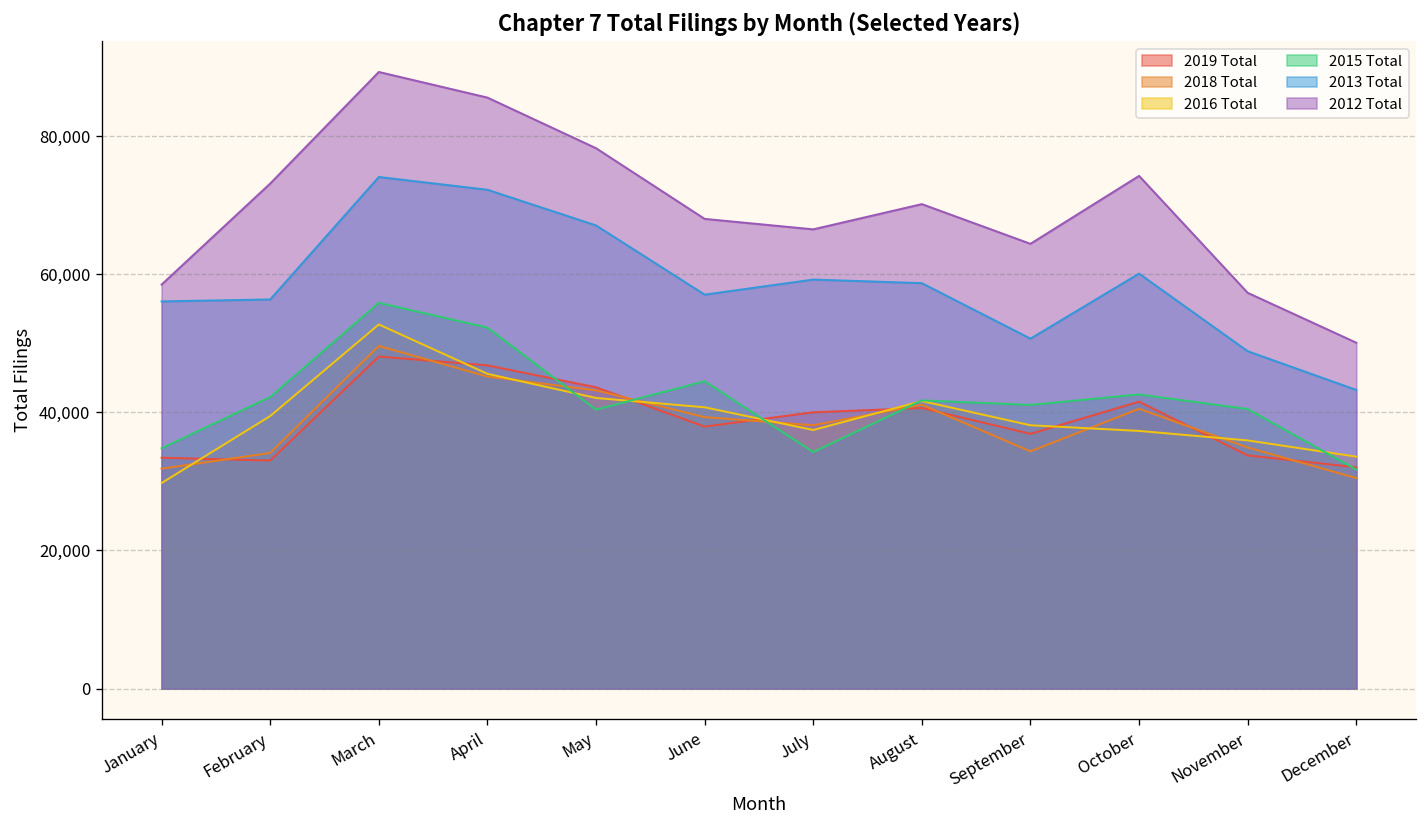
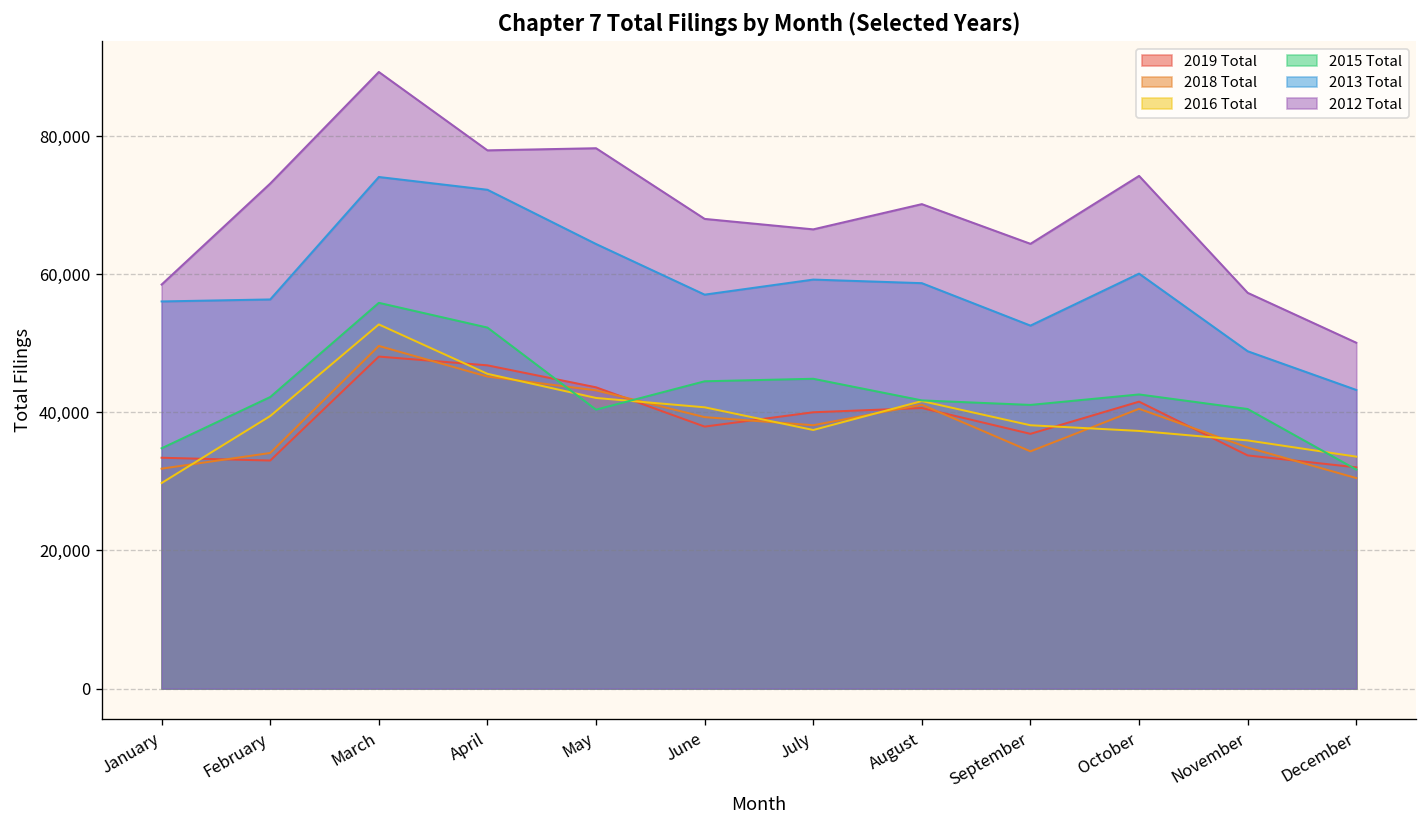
  {
    "2015 Total": {
      "January": "35,000",
      "February": "42,000",
      "March": "56,000",
      "April": "52,000",
      "May": "40,000",
      "June": "44,000",
-     "July": "34,000",
+     "July": "45,000",
      "September": "41,000",
      "October": "43,000",
      "November": "40,000"
    },
    "2013 Total": {
      "January": "56,000",
      "February": "56,000",
      "March": "74,000",
      "April": "72,000",
-     "May": "67,000",
+     "May": "64,000",
      "June": "57,000",
      "July": "59,000",
      "August": "59,000",
-     "September": "51,000",
+     "September": "53,000",
      "October": "60,000",
      "November": "49,000",
      "December": "43,000"
    },
    "2012 Total": {
      "January": "59,000",
      "February": "73,000",
      "March": "89,000",
-     "April": "86,000",
+     "April": "78,000",
      "May": "78,000",
      "June": "68,000",
      "July": "67,000",
      "August": "70,000",
      "September": "64,000",
      "October": "74,000",
      "November": "57,000",
      "December": "50,000"
    }
  }
